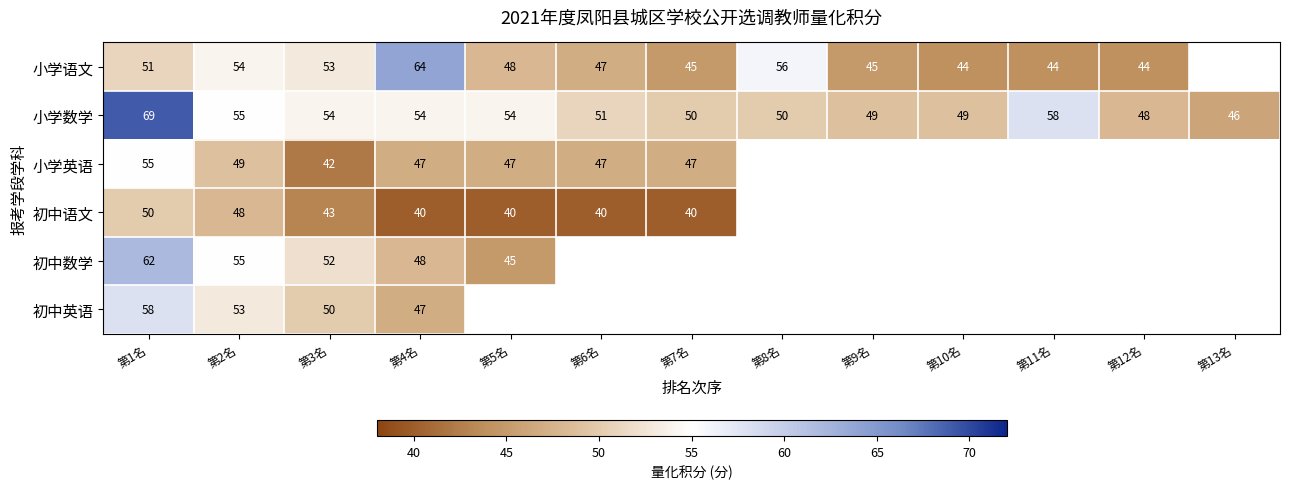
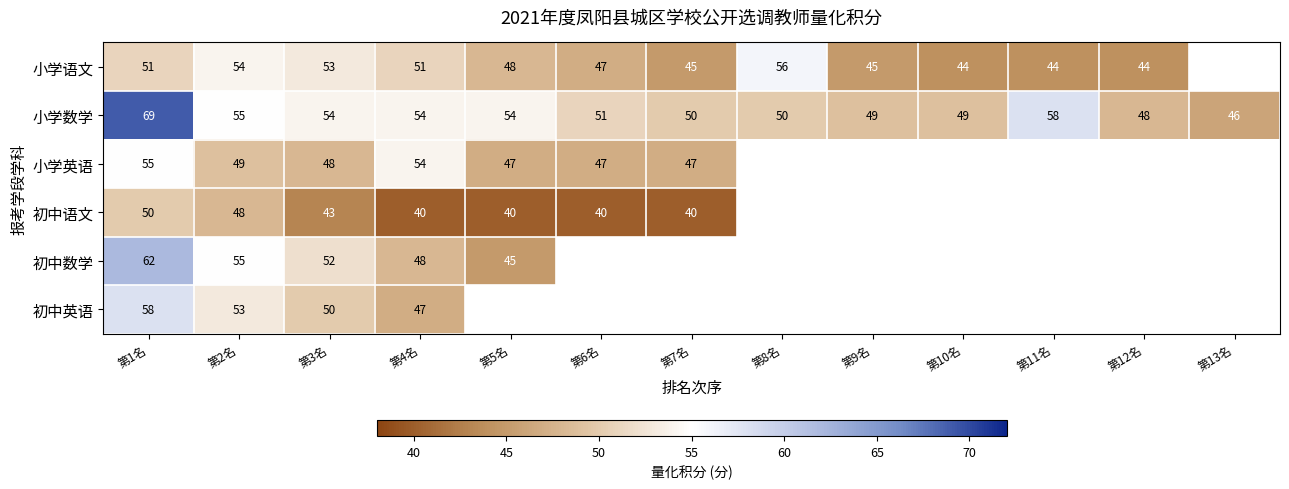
  {
    "小学语文": {
      "第1名": 51,
      "第2名": 54,
      "第3名": 53,
-     "第4名": 64,
+     "第4名": 51,
      "第5名": 48,
      "第6名": 47,
      "第7名": 45,
      "第8名": 56,
      "第9名": 45,
      "第10名": 44,
      "第11名": 44,
      "第12名": 44
    },
    "小学数学": {
      "第1名": 69,
      "第2名": 55,
      "第3名": 54,
      "第4名": 54,
      "第5名": 54,
      "第6名": 51,
      "第7名": 50,
      "第8名": 50,
      "第9名": 49,
      "第10名": 49,
      "第11名": 58,
      "第12名": 48,
      "第13名": 46
    },
    "小学英语": {
      "第1名": 55,
      "第2名": 49,
-     "第3名": 42,
-     "第4名": 47,
+     "第3名": 48,
+     "第4名": 54,
      "第5名": 47,
      "第6名": 47,
      "第7名": 47
    },
    "初中语文": {
      "第1名": 50,
      "第2名": 48,
      "第3名": 43,
      "第4名": 40,
      "第5名": 40,
      "第6名": 40,
      "第7名": 40
    },
    "初中数学": {
      "第1名": 62,
      "第2名": 55,
      "第3名": 52,
      "第4名": 48,
      "第5名": 45
    },
    "初中英语": {
      "第1名": 58,
      "第2名": 53,
      "第3名": 50,
      "第4名": 47
    }
  }
